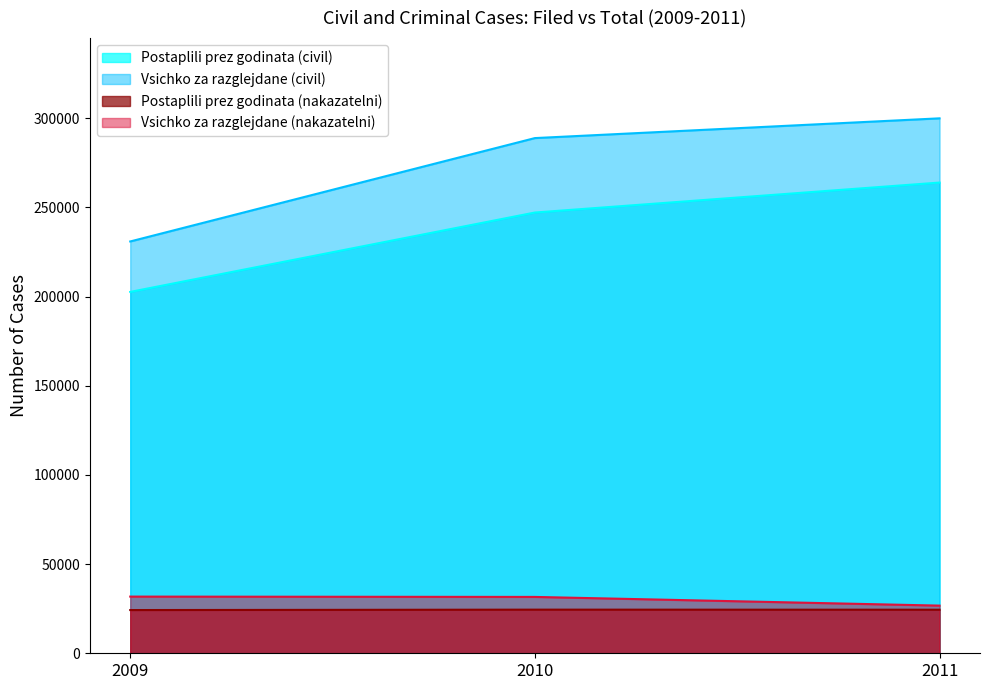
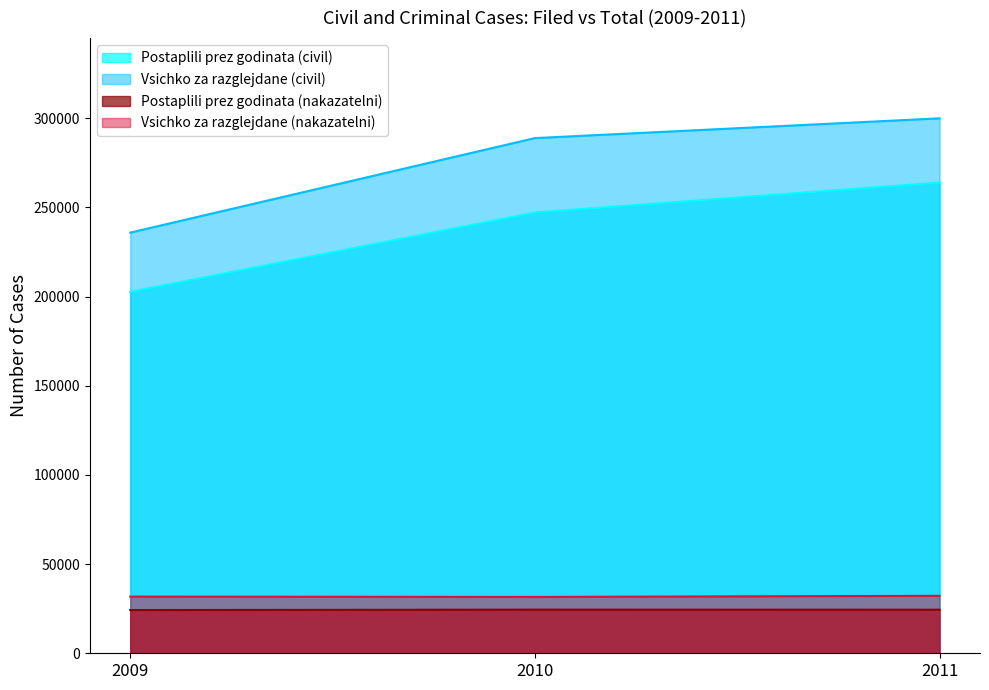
  {
    "Postaplili prez godinata (civil)": {
      "2009": 203000,
      "2010": 247000,
      "2011": 264000
    },
    "Vsichko za razglejdane (civil)": {
-     "2009": 231000,
+     "2009": 236000,
      "2010": 289000,
      "2011": 300000
    },
    "Postaplili prez godinata (nakazatelni)": {
      "2009": 24000,
      "2010": 24000,
      "2011": 24000
    },
    "Vsichko za razglejdane (nakazatelni)": {
      "2009": 32000,
      "2010": 32000,
-     "2011": 27000
+     "2011": 32000
    }
  }
